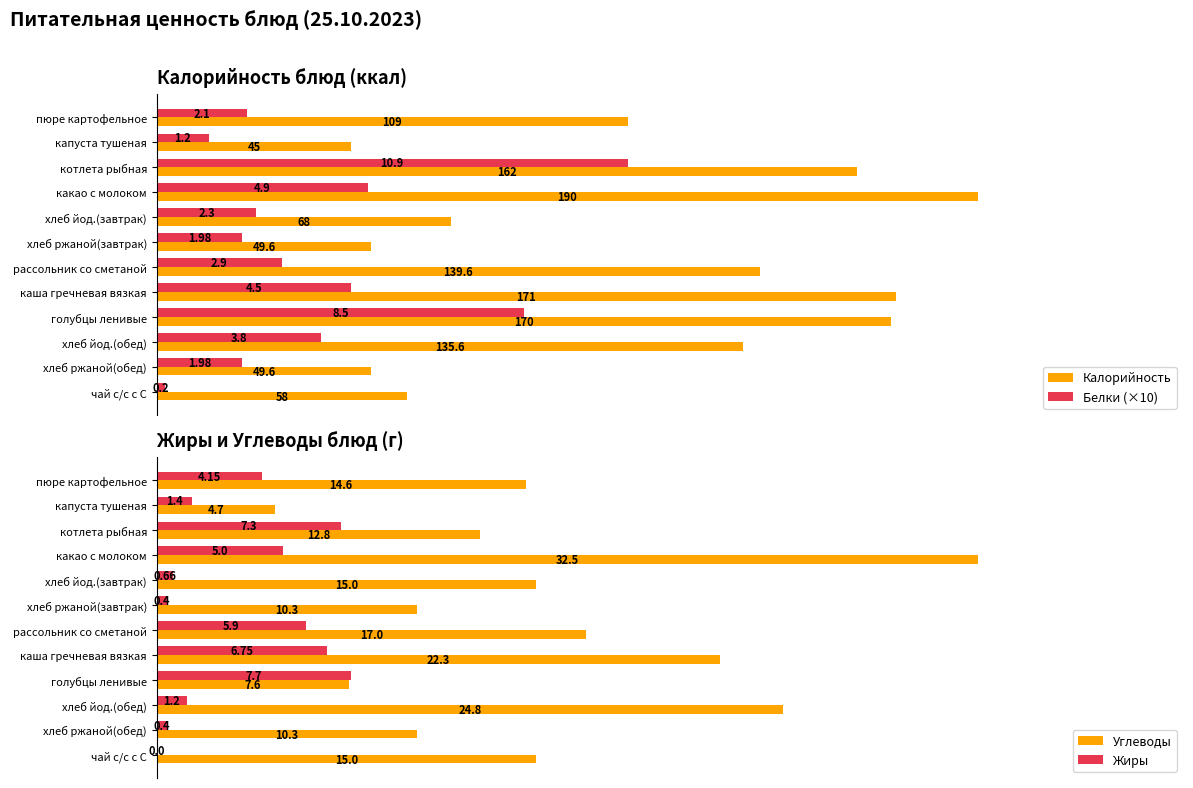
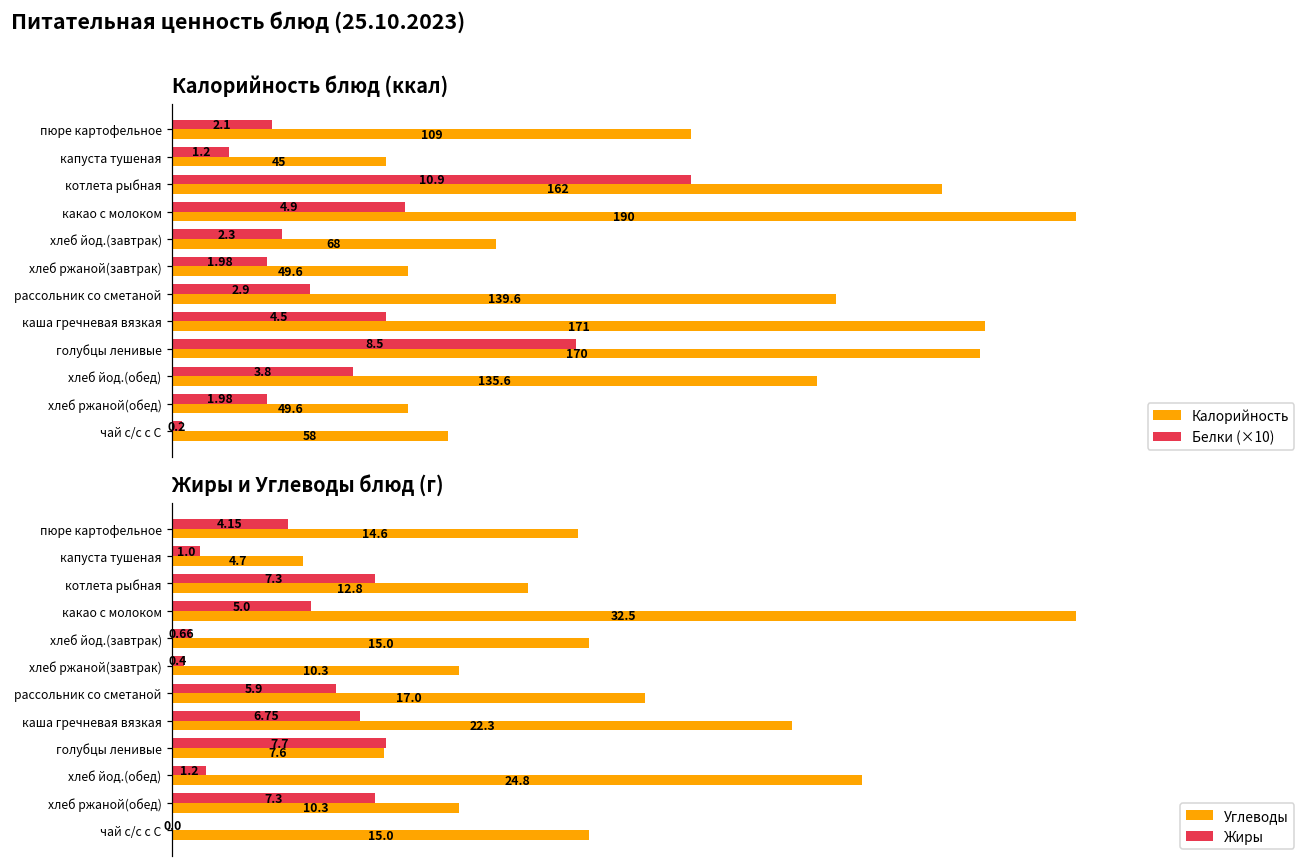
  {
    "Калорийность блюд (ккал)": {
      "Калорийность": {
        "пюре картофельное": 109,
        "капуста тушеная": 45,
        "котлета рыбная": 162,
        "какао с молоком": 190,
        "хлеб йод.(завтрак)": 68,
        "хлеб ржаной(завтрак)": 49.6,
        "рассольник со сметаной": 139.6,
        "каша гречневая вязкая": 171,
        "голубцы ленивые": 170,
        "хлеб йод.(обед)": 135.6,
        "хлеб ржаной(обед)": 49.6,
        "чай с/с с С": 58
      }
    },
    "Жиры и Углеводы блюд (г)": {
      "Углеводы": {
        "пюре картофельное": 14.6,
        "капуста тушеная": 4.7,
        "котлета рыбная": 12.8,
        "какао с молоком": 32.5,
        "хлеб йод.(завтрак)": 15.0,
        "хлеб ржаной(завтрак)": 10.3,
        "рассольник со сметаной": 17.0,
        "каша гречневая вязкая": 22.3,
        "хлеб йод.(обед)": 24.8,
        "хлеб ржаной(обед)": 10.3,
        "чай с/с с С": 15.0
      },
      "Жиры": {
        "пюре картофельное": 4.15,
-       "капуста тушеная": 1.4,
+       "капуста тушеная": 1.0,
        "котлета рыбная": 7.3,
        "какао с молоком": 5.0,
        "хлеб йод.(завтрак)": 0.66,
        "хлеб ржаной(завтрак)": 0.4,
        "рассольник со сметаной": 5.9,
        "каша гречневая вязкая": 6.75,
        "хлеб йод.(обед)": 1.2,
-       "хлеб ржаной(обед)": 0.4,
+       "хлеб ржаной(обед)": 7.3,
        "чай с/с с С": 0.0
      }
    }
  }
